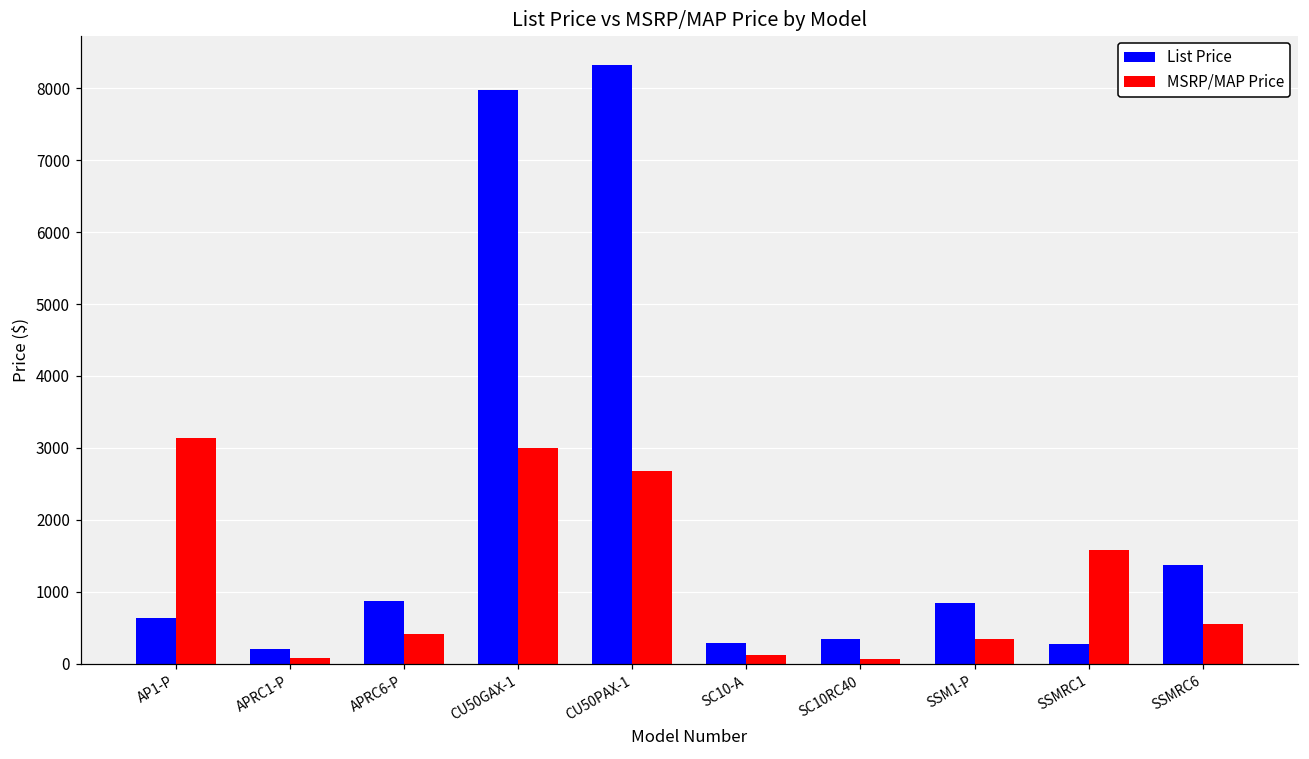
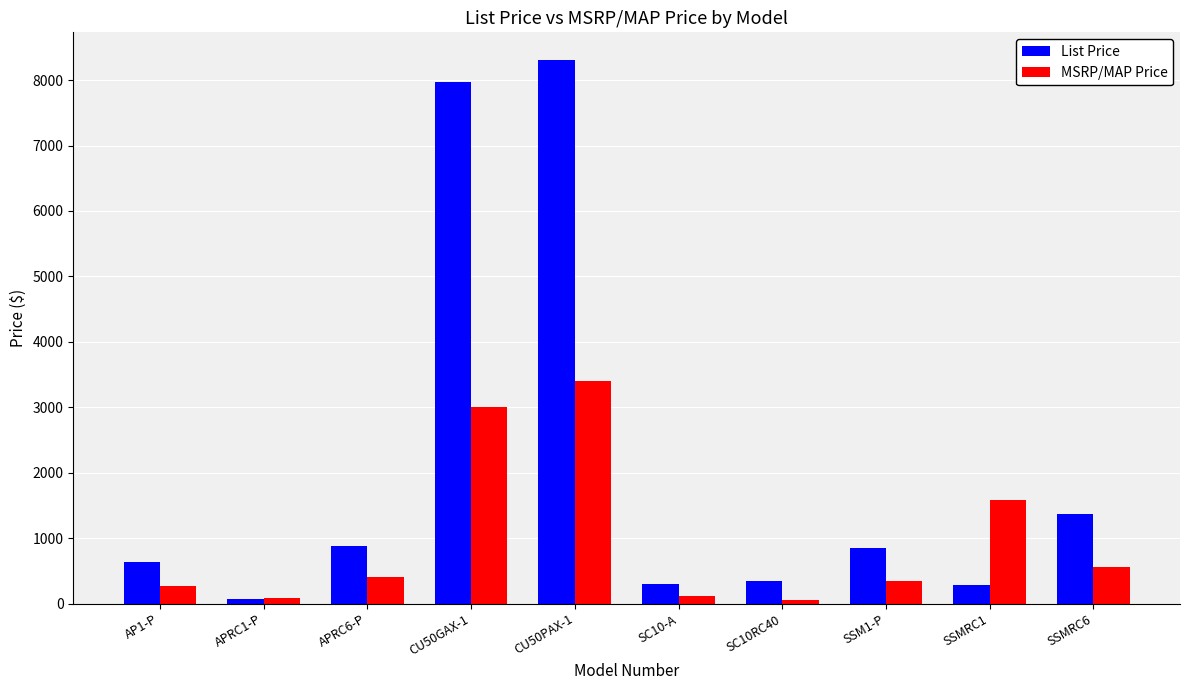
  {
    "List Price": {
      "AP1-P": 600,
-     "APRC1-P": 200,
+     "APRC1-P": 100,
      "APRC6-P": 900,
      "CU50GAX-1": 8000,
      "CU50PAX-1": 8300,
      "SC10-A": 300,
      "SC10RC40": 300,
      "SSM1-P": 800,
      "SSMRC1": 300,
      "SSMRC6": 1400
    },
    "MSRP/MAP Price": {
-     "AP1-P": 3100,
+     "AP1-P": 300,
      "APRC1-P": 100,
      "APRC6-P": 400,
      "CU50GAX-1": 3000,
-     "CU50PAX-1": 2700,
+     "CU50PAX-1": 3400,
      "SC10-A": 100,
      "SC10RC40": 100,
      "SSM1-P": 300,
      "SSMRC1": 1600,
      "SSMRC6": 600
    }
  }
